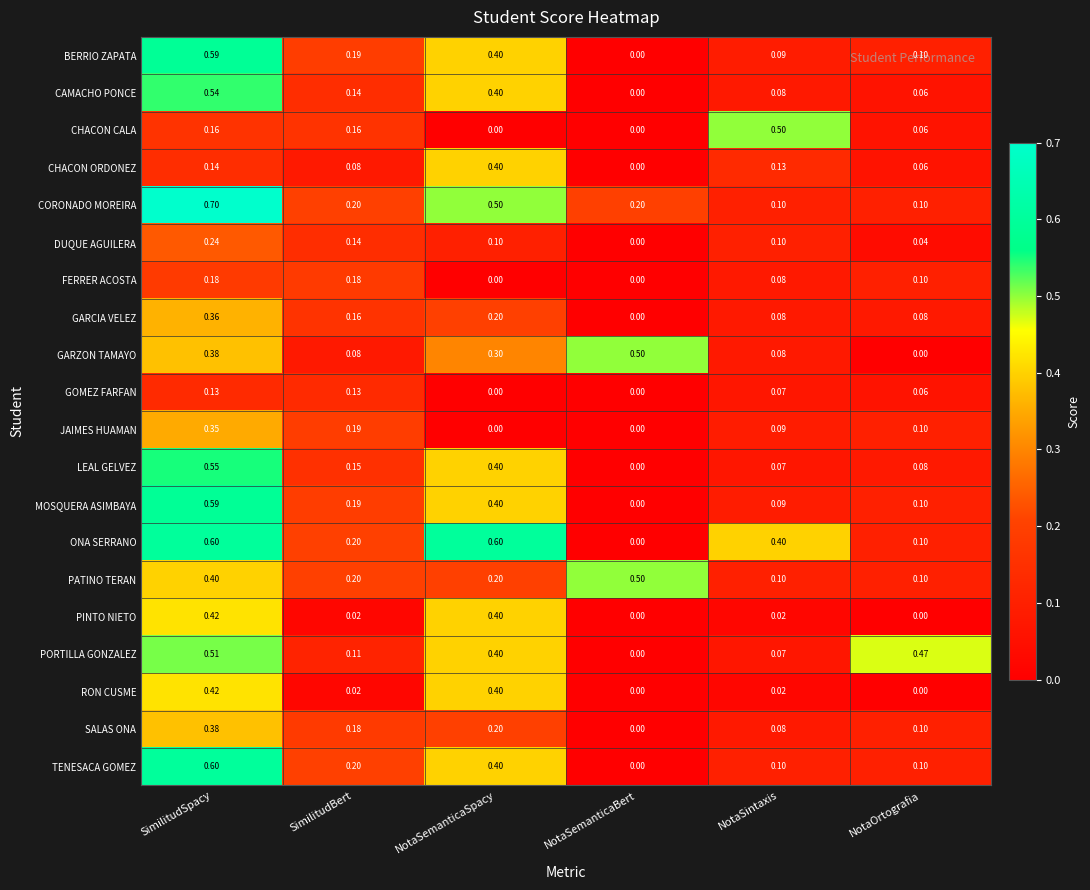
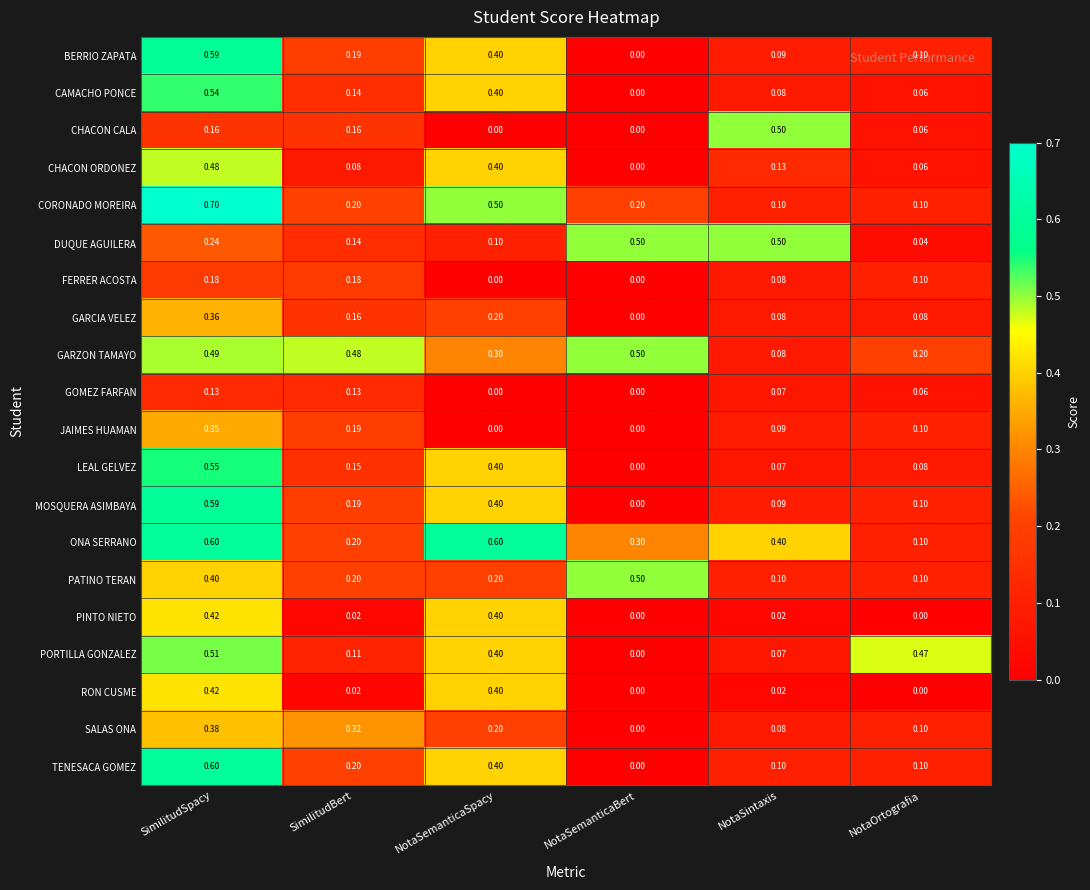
  {
    "BERRIO ZAPATA": {
      "SimilitudSpacy": 0.59,
      "SimilitudBert": 0.19,
      "NotaSemanticaSpacy": 0.40,
      "NotaSemanticaBert": 0.00,
      "NotaSintaxis": 0.09
    },
    "CAMACHO PONCE": {
      "SimilitudSpacy": 0.54,
      "SimilitudBert": 0.14,
      "NotaSemanticaSpacy": 0.40,
      "NotaSemanticaBert": 0.00,
      "NotaSintaxis": 0.08,
      "NotaOrtografia": 0.06
    },
    "CHACON CALA": {
      "SimilitudSpacy": 0.16,
      "SimilitudBert": 0.16,
      "NotaSemanticaSpacy": 0.00,
      "NotaSemanticaBert": 0.00,
      "NotaSintaxis": 0.50,
      "NotaOrtografia": 0.06
    },
    "CHACON ORDONEZ": {
-     "SimilitudSpacy": 0.14,
+     "SimilitudSpacy": 0.48,
      "SimilitudBert": 0.08,
      "NotaSemanticaSpacy": 0.40,
      "NotaSemanticaBert": 0.00,
      "NotaSintaxis": 0.13,
      "NotaOrtografia": 0.06
    },
    "CORONADO MOREIRA": {
      "SimilitudSpacy": 0.70,
      "SimilitudBert": 0.20,
      "NotaSemanticaSpacy": 0.50,
      "NotaSemanticaBert": 0.20,
      "NotaSintaxis": 0.10,
      "NotaOrtografia": 0.10
    },
    "DUQUE AGUILERA": {
      "SimilitudSpacy": 0.24,
      "SimilitudBert": 0.14,
      "NotaSemanticaSpacy": 0.10,
-     "NotaSemanticaBert": 0.00,
-     "NotaSintaxis": 0.10,
+     "NotaSemanticaBert": 0.50,
+     "NotaSintaxis": 0.50,
      "NotaOrtografia": 0.04
    },
    "FERRER ACOSTA": {
      "SimilitudSpacy": 0.18,
      "SimilitudBert": 0.18,
      "NotaSemanticaSpacy": 0.00,
      "NotaSemanticaBert": 0.00,
      "NotaSintaxis": 0.08,
      "NotaOrtografia": 0.10
    },
    "GARCIA VELEZ": {
      "SimilitudSpacy": 0.36,
      "SimilitudBert": 0.16,
      "NotaSemanticaSpacy": 0.20,
      "NotaSemanticaBert": 0.00,
      "NotaSintaxis": 0.08,
      "NotaOrtografia": 0.08
    },
    "GARZON TAMAYO": {
-     "SimilitudSpacy": 0.38,
-     "SimilitudBert": 0.08,
+     "SimilitudSpacy": 0.49,
+     "SimilitudBert": 0.48,
      "NotaSemanticaSpacy": 0.30,
      "NotaSemanticaBert": 0.50,
      "NotaSintaxis": 0.08,
-     "NotaOrtografia": 0.00
+     "NotaOrtografia": 0.20
    },
    "GOMEZ FARFAN": {
      "SimilitudSpacy": 0.13,
      "SimilitudBert": 0.13,
      "NotaSemanticaSpacy": 0.00,
      "NotaSemanticaBert": 0.00,
      "NotaSintaxis": 0.07,
      "NotaOrtografia": 0.06
    },
    "JAIMES HUAMAN": {
      "SimilitudSpacy": 0.35,
      "SimilitudBert": 0.19,
      "NotaSemanticaSpacy": 0.00,
      "NotaSemanticaBert": 0.00,
      "NotaSintaxis": 0.09,
      "NotaOrtografia": 0.10
    },
    "LEAL GELVEZ": {
      "SimilitudSpacy": 0.55,
      "SimilitudBert": 0.15,
      "NotaSemanticaSpacy": 0.40,
      "NotaSemanticaBert": 0.00,
      "NotaSintaxis": 0.07,
      "NotaOrtografia": 0.08
    },
    "MOSQUERA ASIMBAYA": {
      "SimilitudSpacy": 0.59,
      "SimilitudBert": 0.19,
      "NotaSemanticaSpacy": 0.40,
      "NotaSemanticaBert": 0.00,
      "NotaSintaxis": 0.09,
      "NotaOrtografia": 0.10
    },
    "ONA SERRANO": {
      "SimilitudSpacy": 0.60,
      "SimilitudBert": 0.20,
      "NotaSemanticaSpacy": 0.60,
-     "NotaSemanticaBert": 0.00,
+     "NotaSemanticaBert": 0.30,
      "NotaSintaxis": 0.40,
      "NotaOrtografia": 0.10
    },
    "PATINO TERAN": {
      "SimilitudSpacy": 0.40,
      "SimilitudBert": 0.20,
      "NotaSemanticaSpacy": 0.20,
      "NotaSemanticaBert": 0.50,
      "NotaSintaxis": 0.10,
      "NotaOrtografia": 0.10
    },
    "PINTO NIETO": {
      "SimilitudSpacy": 0.42,
      "SimilitudBert": 0.02,
      "NotaSemanticaSpacy": 0.40,
      "NotaSemanticaBert": 0.00,
      "NotaSintaxis": 0.02,
      "NotaOrtografia": 0.00
    },
    "PORTILLA GONZALEZ": {
      "SimilitudSpacy": 0.51,
      "SimilitudBert": 0.11,
      "NotaSemanticaSpacy": 0.40,
      "NotaSemanticaBert": 0.00,
      "NotaSintaxis": 0.07,
      "NotaOrtografia": 0.47
    },
    "RON CUSME": {
      "SimilitudSpacy": 0.42,
      "SimilitudBert": 0.02,
      "NotaSemanticaSpacy": 0.40,
      "NotaSemanticaBert": 0.00,
      "NotaSintaxis": 0.02,
      "NotaOrtografia": 0.00
    },
    "SALAS ONA": {
      "SimilitudSpacy": 0.38,
-     "SimilitudBert": 0.18,
+     "SimilitudBert": 0.32,
      "NotaSemanticaSpacy": 0.20,
      "NotaSemanticaBert": 0.00,
      "NotaSintaxis": 0.08,
      "NotaOrtografia": 0.10
    },
    "TENESACA GOMEZ": {
      "SimilitudSpacy": 0.60,
      "SimilitudBert": 0.20,
      "NotaSemanticaSpacy": 0.40,
      "NotaSemanticaBert": 0.00,
      "NotaSintaxis": 0.10,
      "NotaOrtografia": 0.10
    }
  }
